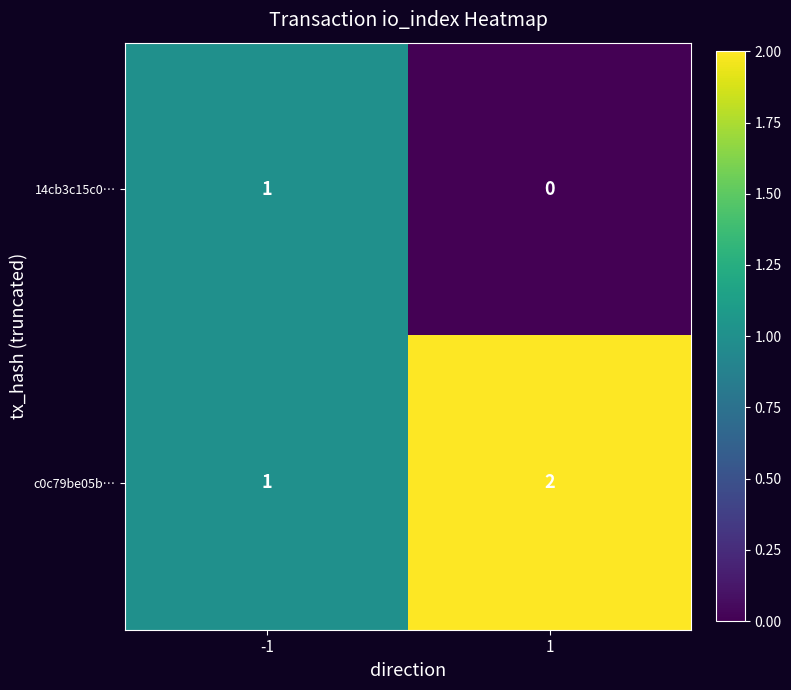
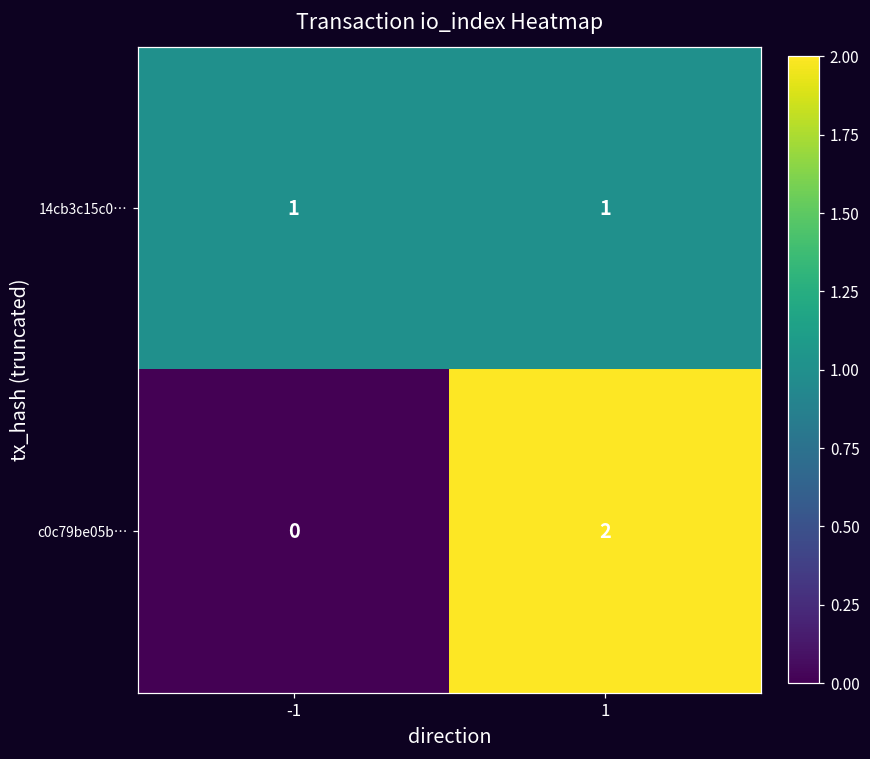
  {
    "14cb3c15c0…": {
      "-1": 1,
-     "1": 0
+     "1": 1
    },
    "c0c79be05b…": {
-     "-1": 1,
+     "-1": 0,
      "1": 2
    }
  }
